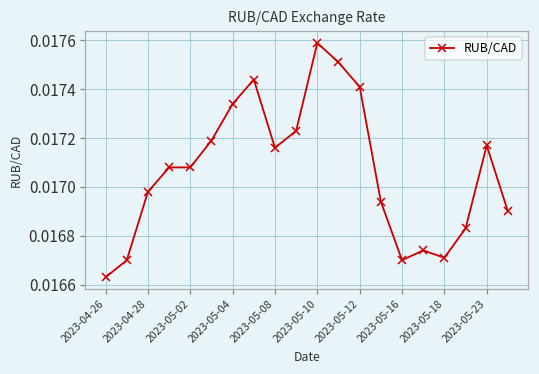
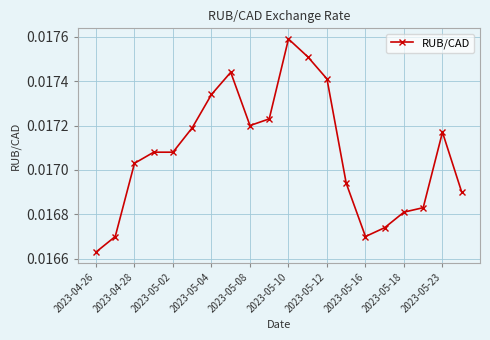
  {
    "2023-04-26": 0.01663,
-   "2023-04-28": 0.01698,
+   "2023-04-28": 0.01703,
    "2023-05-02": 0.01708,
    "2023-05-04": 0.01734,
-   "2023-05-08": 0.01716,
+   "2023-05-08": 0.01720,
    "2023-05-10": 0.01759,
    "2023-05-12": 0.01741,
    "2023-05-16": 0.01670,
-   "2023-05-18": 0.01671,
+   "2023-05-18": 0.01681,
    "2023-05-23": 0.01717
  }
